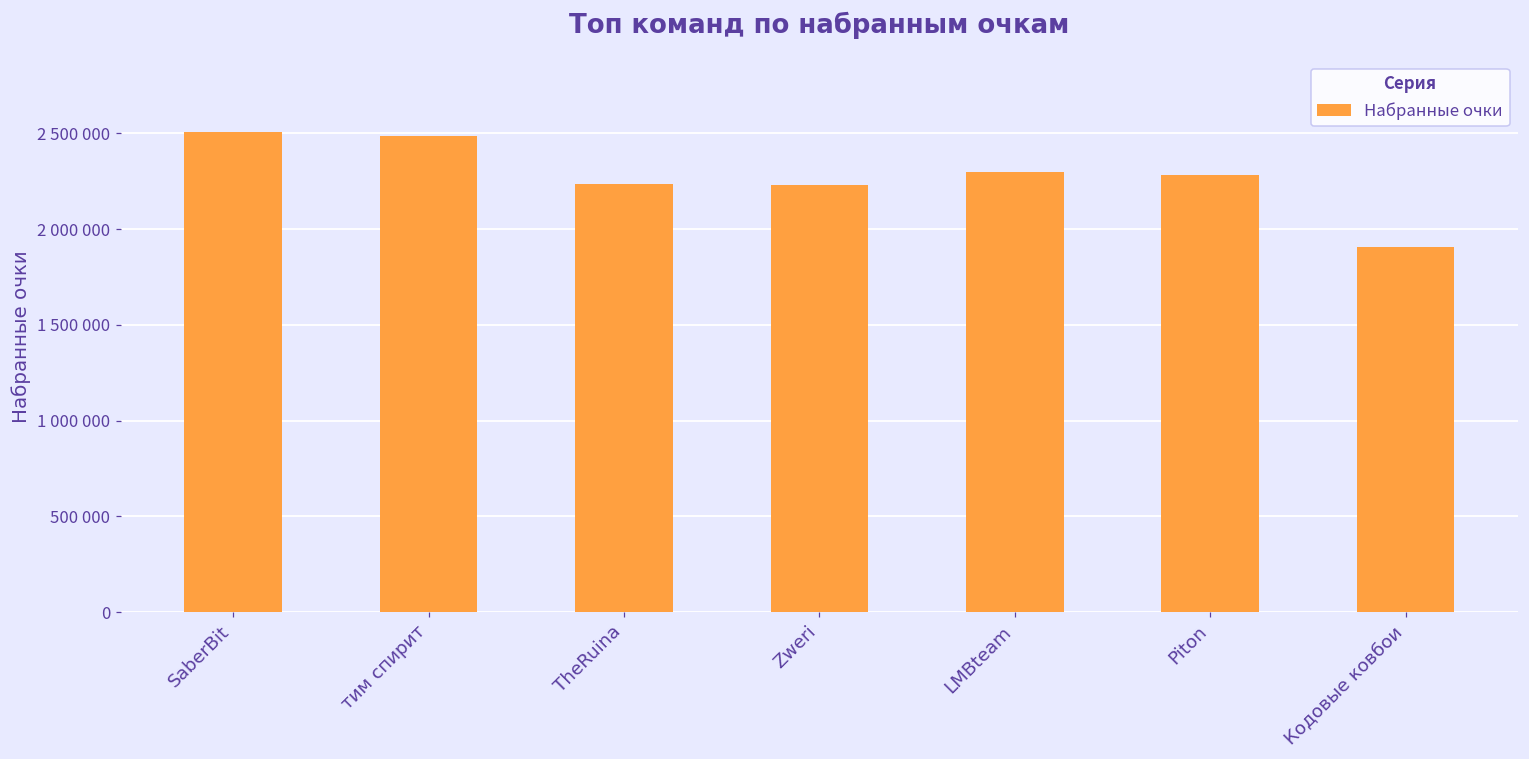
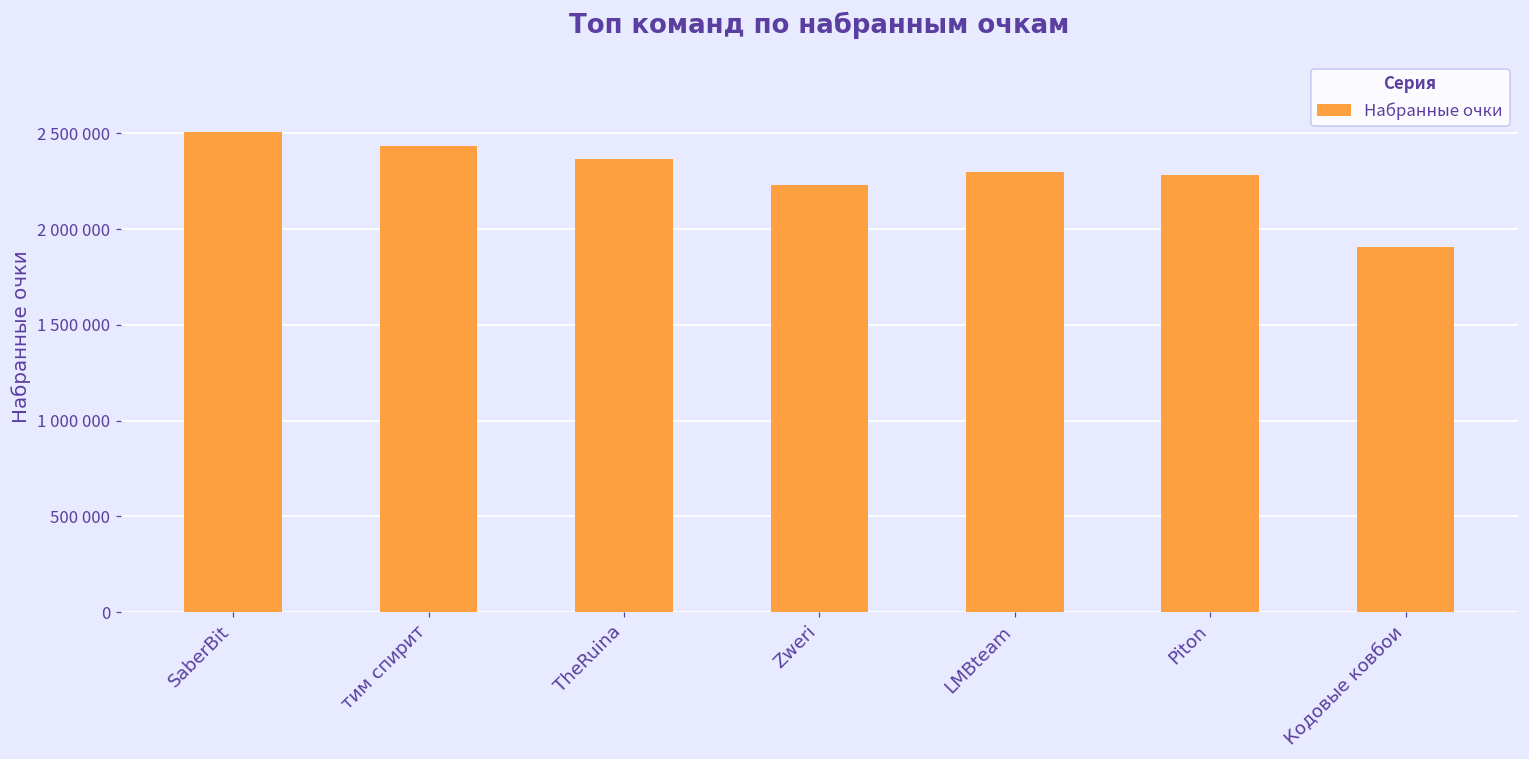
  {
    "SaberBit": 2510000,
-   "тим спирит": 2490000,
-   "TheRuina": 2240000,
+   "тим спирит": 2440000,
+   "TheRuina": 2370000,
    "Zweri": 2230000,
    "LMBteam": 2300000,
    "Piton": 2280000,
    "Кодовые ковбои": 1910000
  }
